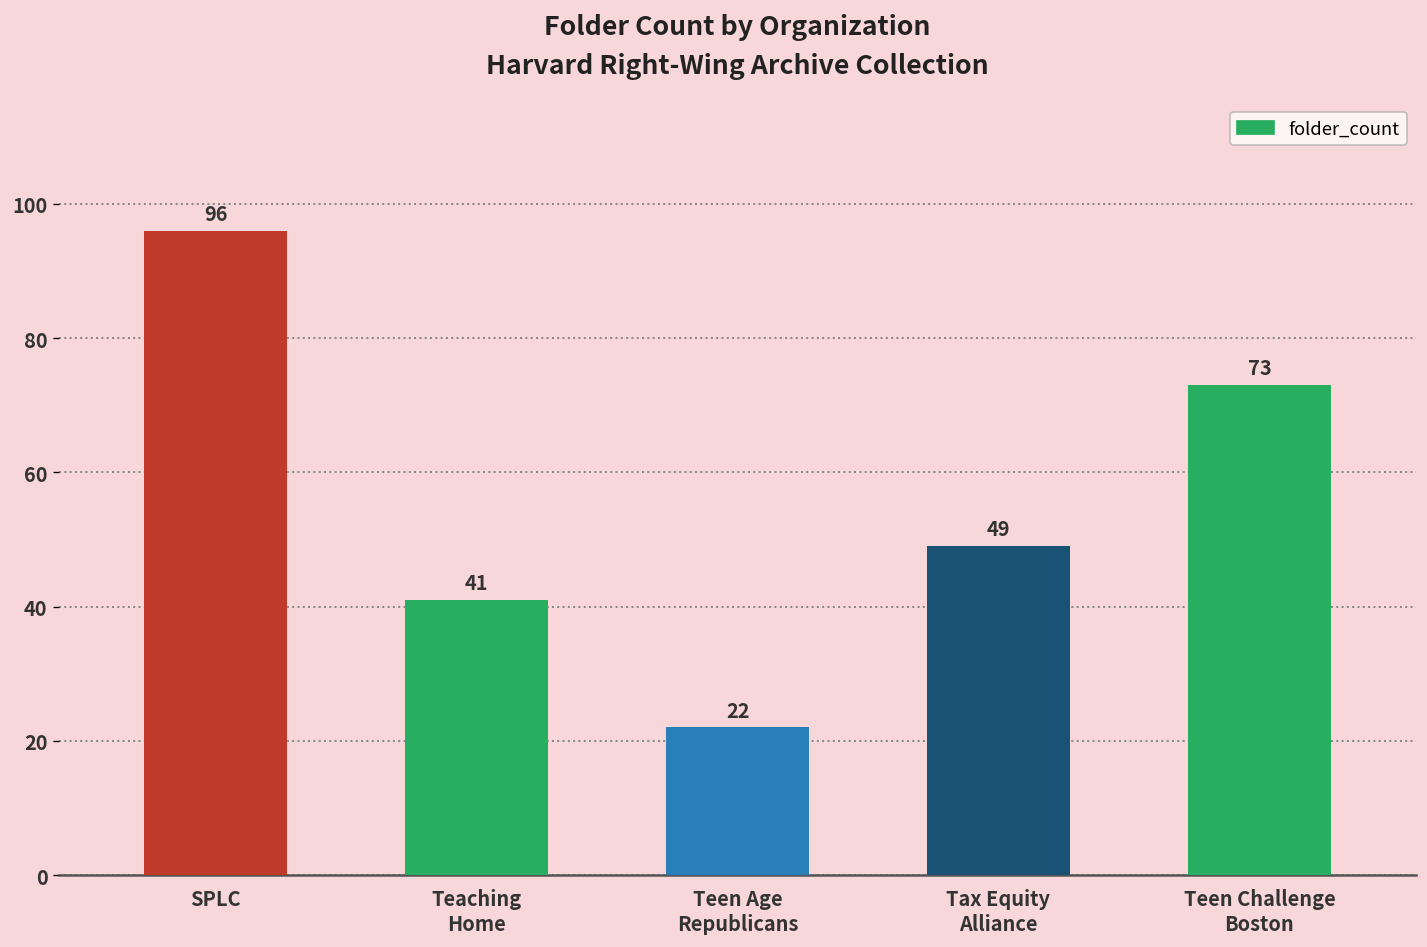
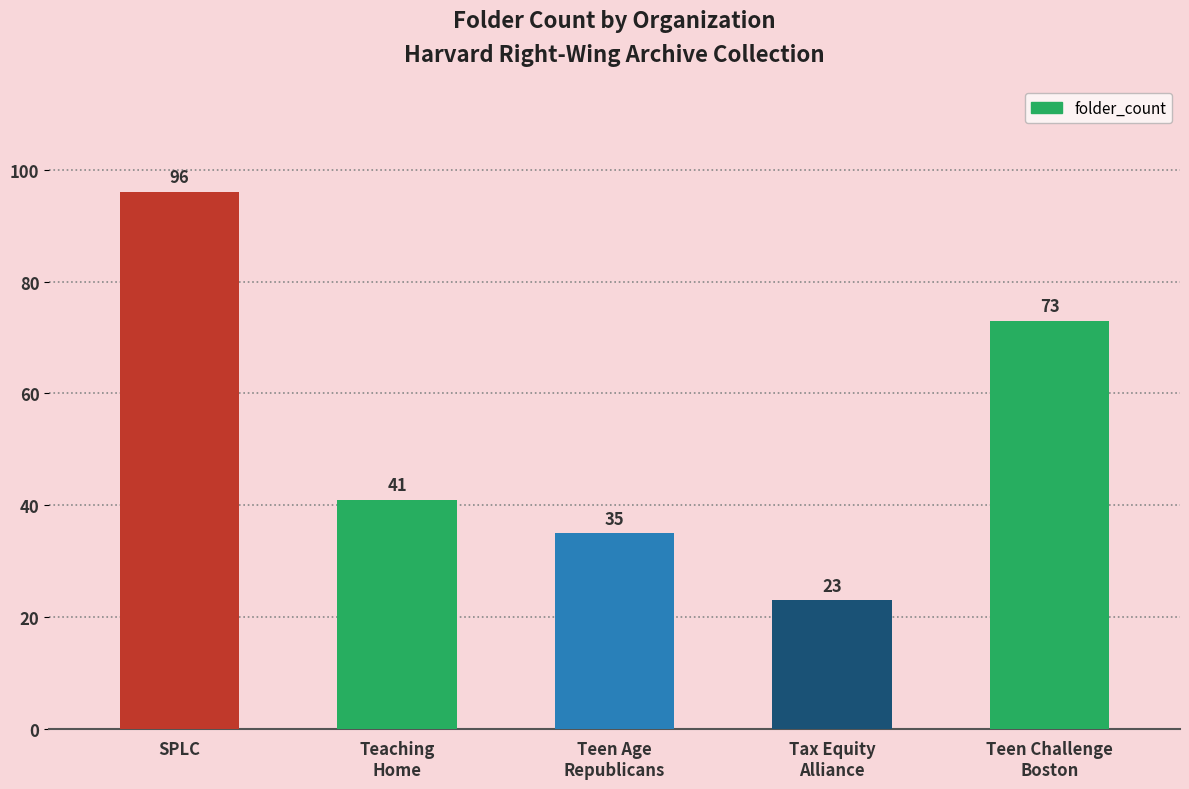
  {
    "SPLC": 96,
    "Teaching Home": 41,
-   "Teen Age Republicans": 22,
-   "Tax Equity Alliance": 49,
+   "Teen Age Republicans": 35,
+   "Tax Equity Alliance": 23,
    "Teen Challenge Boston": 73
  }
